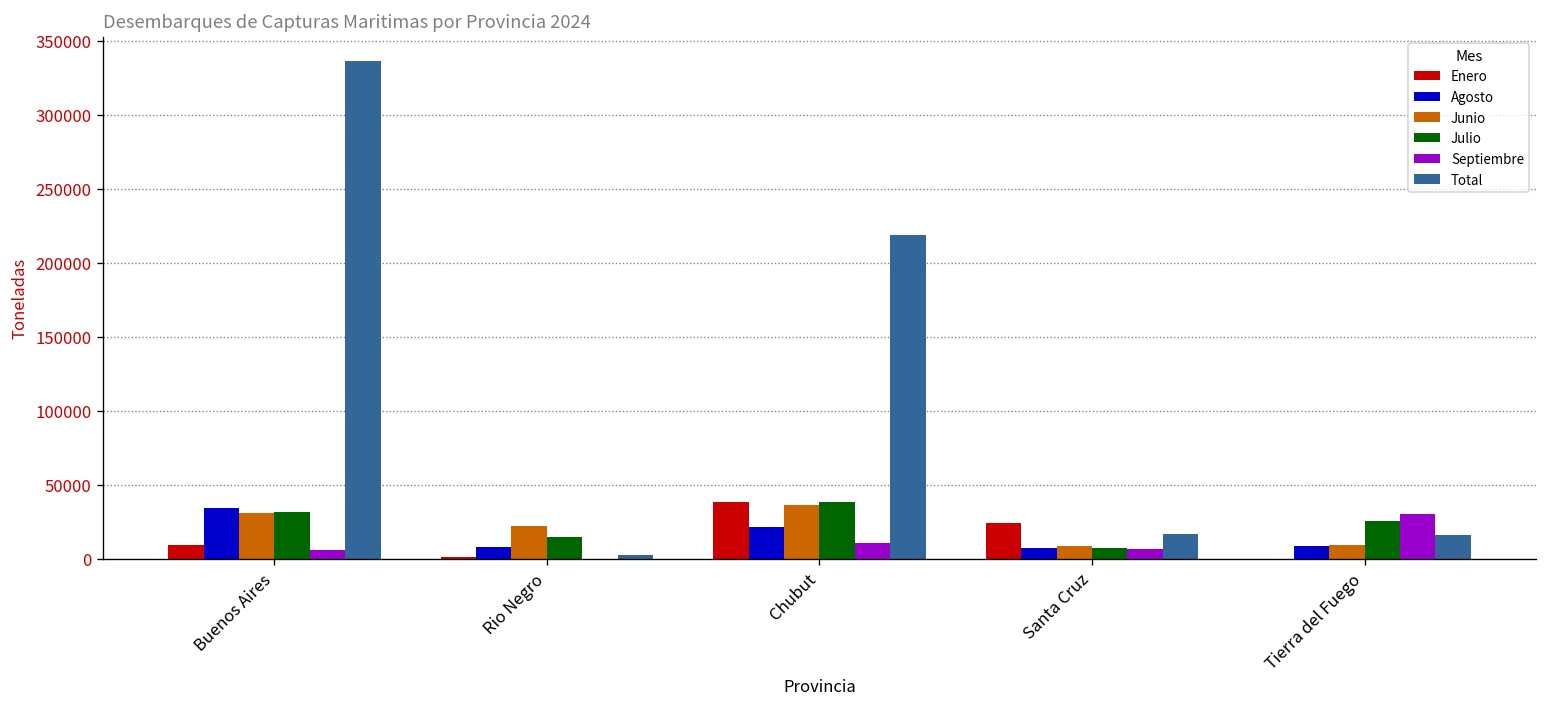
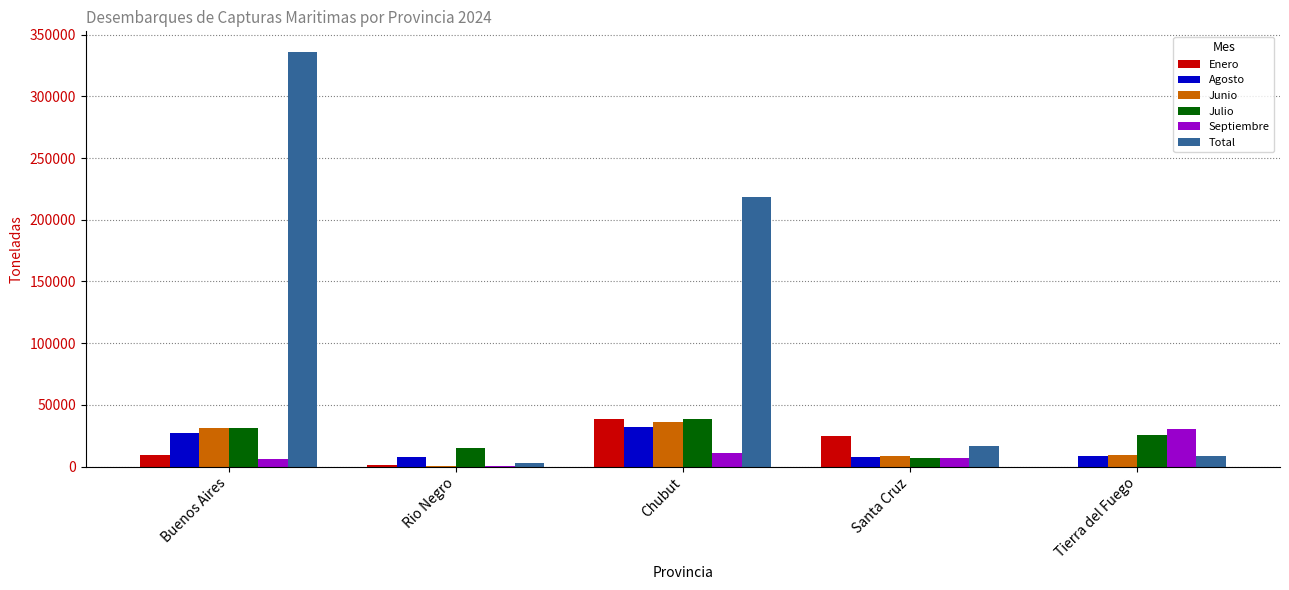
  {
    "Enero": {
      "Buenos Aires": 9000,
      "Chubut": 38000,
      "Santa Cruz": 24000,
      "Tierra del Fuego": 0
    },
    "Agosto": {
-     "Buenos Aires": 34000,
+     "Buenos Aires": 27000,
      "Rio Negro": 8000,
-     "Chubut": 22000,
+     "Chubut": 32000,
      "Santa Cruz": 8000,
      "Tierra del Fuego": 9000
    },
    "Junio": {
      "Buenos Aires": 31000,
-     "Rio Negro": 22000,
+     "Rio Negro": 0,
      "Chubut": 36000,
      "Santa Cruz": 9000,
      "Tierra del Fuego": 9000
    },
    "Julio": {
      "Buenos Aires": 31000,
      "Rio Negro": 15000,
      "Chubut": 39000,
      "Santa Cruz": 7000,
      "Tierra del Fuego": 25000
    },
    "Septiembre": {
      "Buenos Aires": 6000,
      "Chubut": 11000,
      "Santa Cruz": 7000,
      "Tierra del Fuego": 30000
    },
    "Total": {
      "Buenos Aires": 336000,
      "Rio Negro": 3000,
      "Chubut": 218000,
      "Santa Cruz": 17000,
-     "Tierra del Fuego": 16000
+     "Tierra del Fuego": 9000
    }
  }
